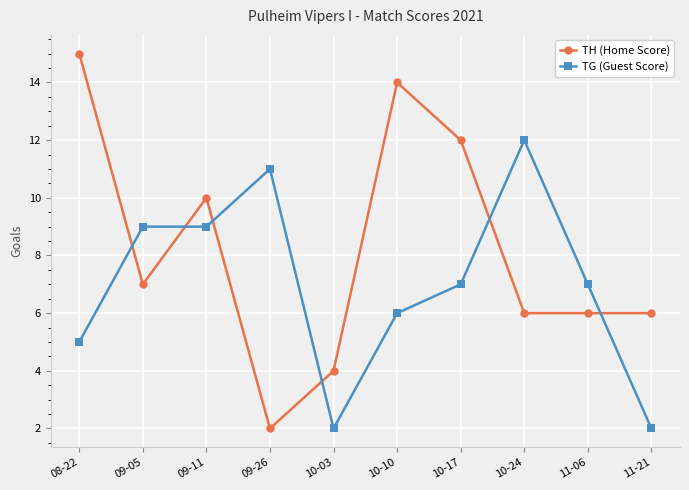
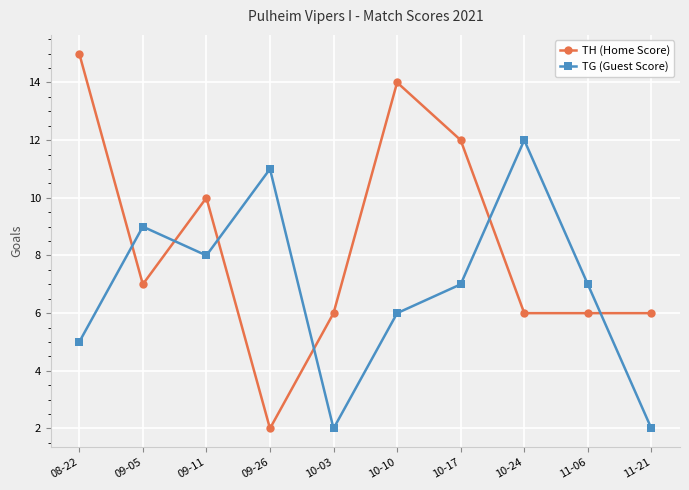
  {
    "TH (Home Score)": {
      "08-22": 15,
      "09-05": 7,
      "09-11": 10,
      "09-26": 2,
-     "10-03": 4,
+     "10-03": 6,
      "10-10": 14,
      "10-17": 12,
      "10-24": 6,
      "11-06": 6,
      "11-21": 6
    },
    "TG (Guest Score)": {
      "08-22": 5,
      "09-05": 9,
-     "09-11": 9,
+     "09-11": 8,
      "09-26": 11,
      "10-03": 2,
      "10-10": 6,
      "10-17": 7,
      "10-24": 12,
      "11-06": 7,
      "11-21": 2
    }
  }
